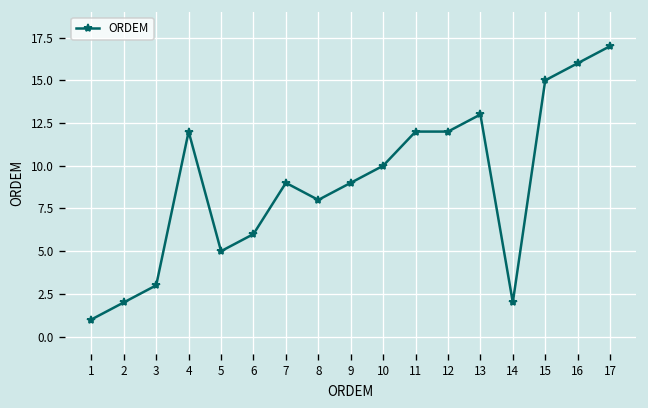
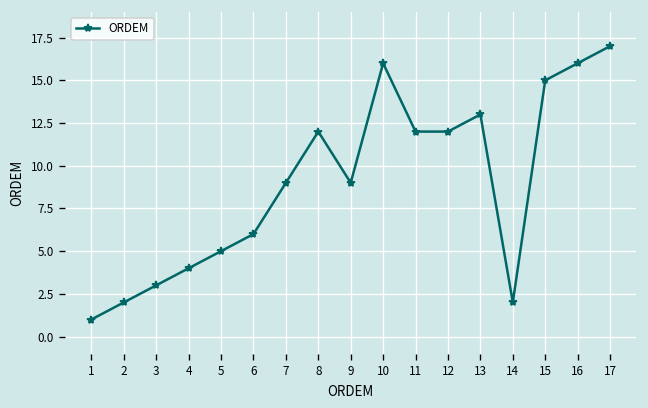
  {
    "1": 1,
    "2": 2,
    "3": 3,
-   "4": 12,
+   "4": 4,
    "5": 5,
    "6": 6,
    "7": 9,
-   "8": 8,
+   "8": 12,
    "9": 9,
-   "10": 10,
+   "10": 16,
    "11": 12,
    "12": 12,
    "13": 13,
    "14": 2,
    "15": 15,
    "16": 16,
    "17": 17
  }
